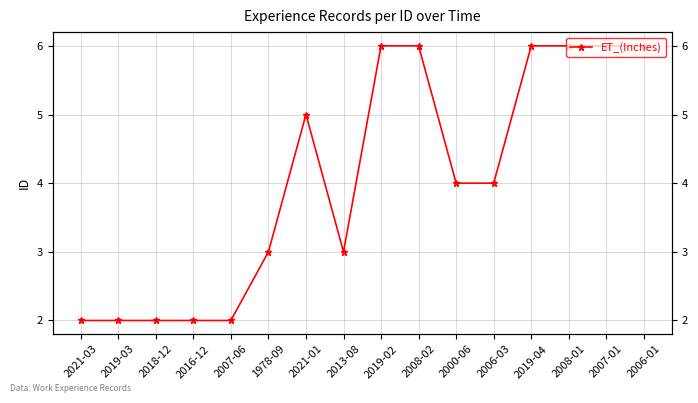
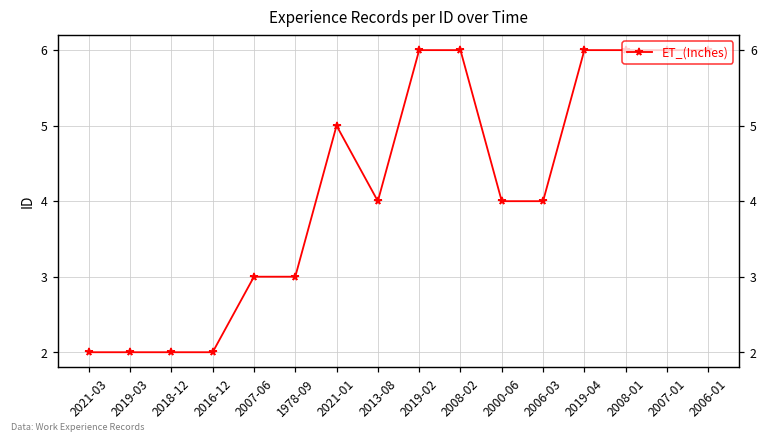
  {
    "2021-03": 2,
    "2019-03": 2,
    "2018-12": 2,
    "2016-12": 2,
-   "2007-06": 2,
+   "2007-06": 3,
    "1978-09": 3,
    "2021-01": 5,
-   "2013-08": 3,
+   "2013-08": 4,
    "2019-02": 6,
    "2008-02": 6,
    "2000-06": 4,
    "2006-03": 4,
    "2019-04": 6
  }
